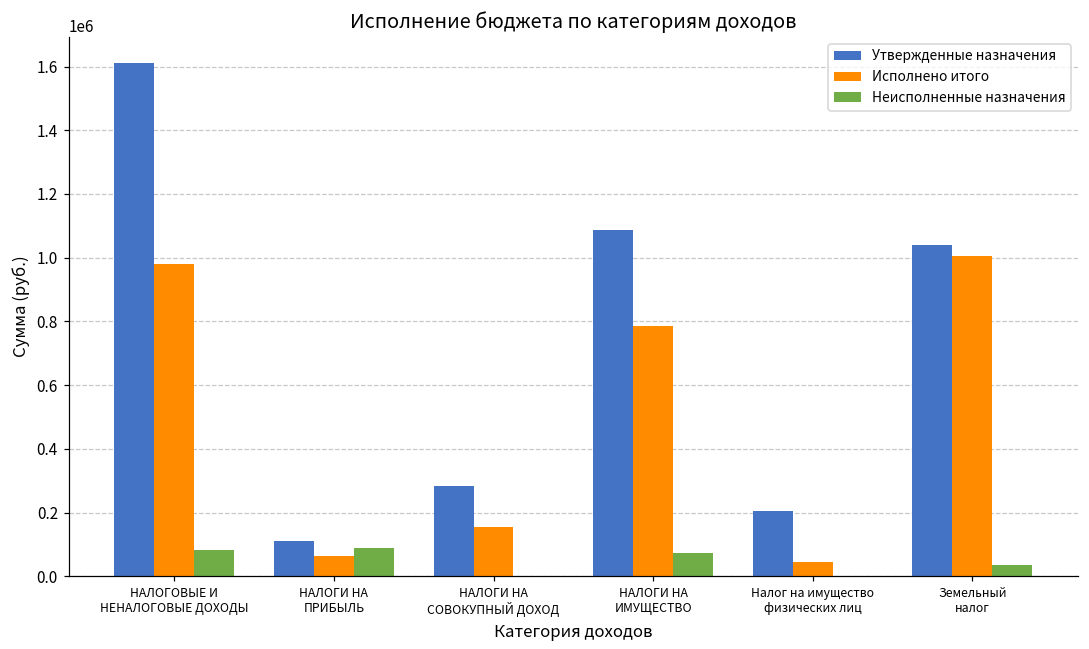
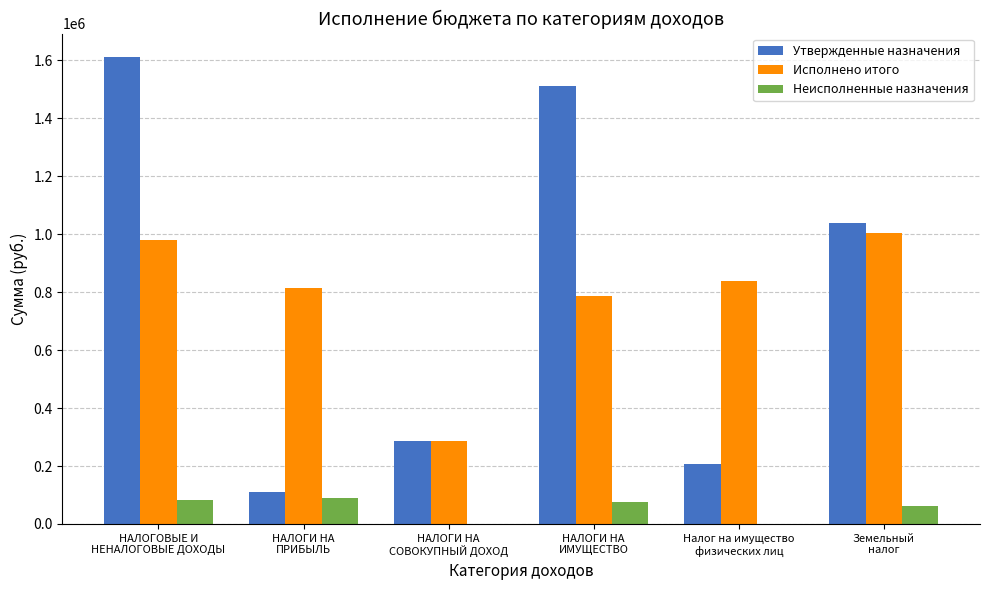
  {
    "Утвержденные назначения": {
      "НАЛОГОВЫЕ И НЕНАЛОГОВЫЕ ДОХОДЫ": 1610000,
      "НАЛОГИ НА ПРИБЫЛЬ": 110000,
      "НАЛОГИ НА СОВОКУПНЫЙ ДОХОД": 290000,
-     "НАЛОГИ НА ИМУЩЕСТВО": 1090000,
+     "НАЛОГИ НА ИМУЩЕСТВО": 1510000,
      "Налог на имущество физических лиц": 210000,
      "Земельный налог": 1040000
    },
    "Исполнено итого": {
      "НАЛОГОВЫЕ И НЕНАЛОГОВЫЕ ДОХОДЫ": 980000,
-     "НАЛОГИ НА ПРИБЫЛЬ": 60000,
-     "НАЛОГИ НА СОВОКУПНЫЙ ДОХОД": 150000,
+     "НАЛОГИ НА ПРИБЫЛЬ": 820000,
+     "НАЛОГИ НА СОВОКУПНЫЙ ДОХОД": 290000,
      "НАЛОГИ НА ИМУЩЕСТВО": 790000,
-     "Налог на имущество физических лиц": 50000,
+     "Налог на имущество физических лиц": 840000,
      "Земельный налог": 1010000
    },
    "Неисполненные назначения": {
      "НАЛОГОВЫЕ И НЕНАЛОГОВЫЕ ДОХОДЫ": 80000,
      "НАЛОГИ НА ПРИБЫЛЬ": 90000,
      "НАЛОГИ НА СОВОКУПНЫЙ ДОХОД": 0,
      "НАЛОГИ НА ИМУЩЕСТВО": 70000,
      "Налог на имущество физических лиц": 0,
-     "Земельный налог": 30000
+     "Земельный налог": 60000
    }
  }
